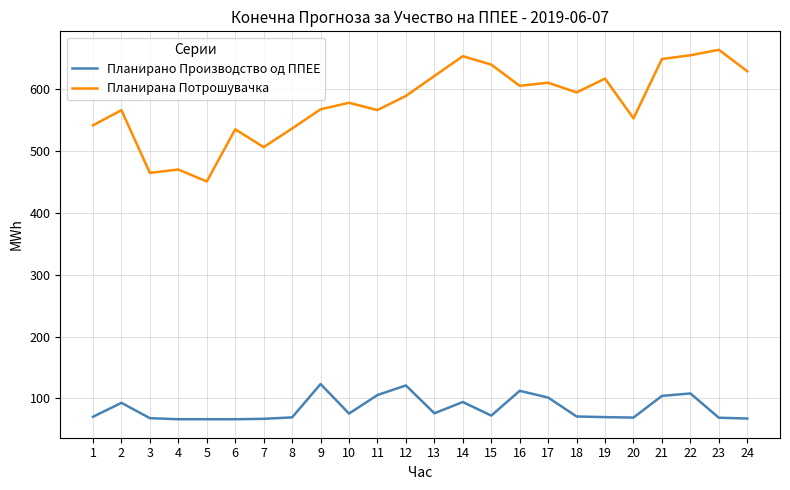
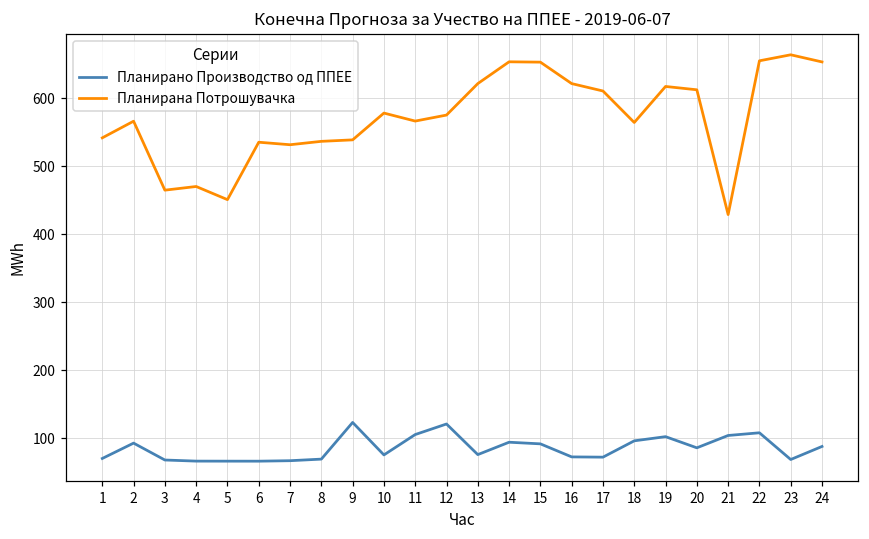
  {
    "Планирано Производство од ППЕЕ": {
      "1": 70,
      "2": 90,
      "3": 70,
      "4": 70,
      "5": 70,
      "6": 70,
      "7": 70,
      "8": 70,
      "9": 120,
      "10": 80,
      "11": 110,
      "12": 120,
      "13": 80,
      "14": 90,
-     "15": 70,
-     "16": 110,
-     "17": 100,
-     "18": 70,
-     "19": 70,
-     "20": 70,
+     "15": 90,
+     "16": 70,
+     "17": 70,
+     "18": 100,
+     "19": 100,
+     "20": 90,
      "21": 100,
      "22": 110,
      "23": 70,
-     "24": 70
+     "24": 90
    },
    "Планирана Потрошувачка": {
      "1": 540,
      "2": 570,
      "3": 460,
      "4": 470,
      "5": 450,
      "6": 540,
-     "7": 510,
+     "7": 530,
      "8": 540,
-     "9": 570,
+     "9": 540,
      "10": 580,
      "11": 570,
-     "12": 590,
+     "12": 580,
      "13": 620,
      "14": 650,
-     "15": 640,
-     "16": 610,
+     "15": 650,
+     "16": 620,
      "17": 610,
-     "18": 600,
+     "18": 560,
      "19": 620,
-     "20": 550,
-     "21": 650,
+     "20": 610,
+     "21": 430,
      "22": 660,
      "23": 660,
-     "24": 630
+     "24": 650
    }
  }
